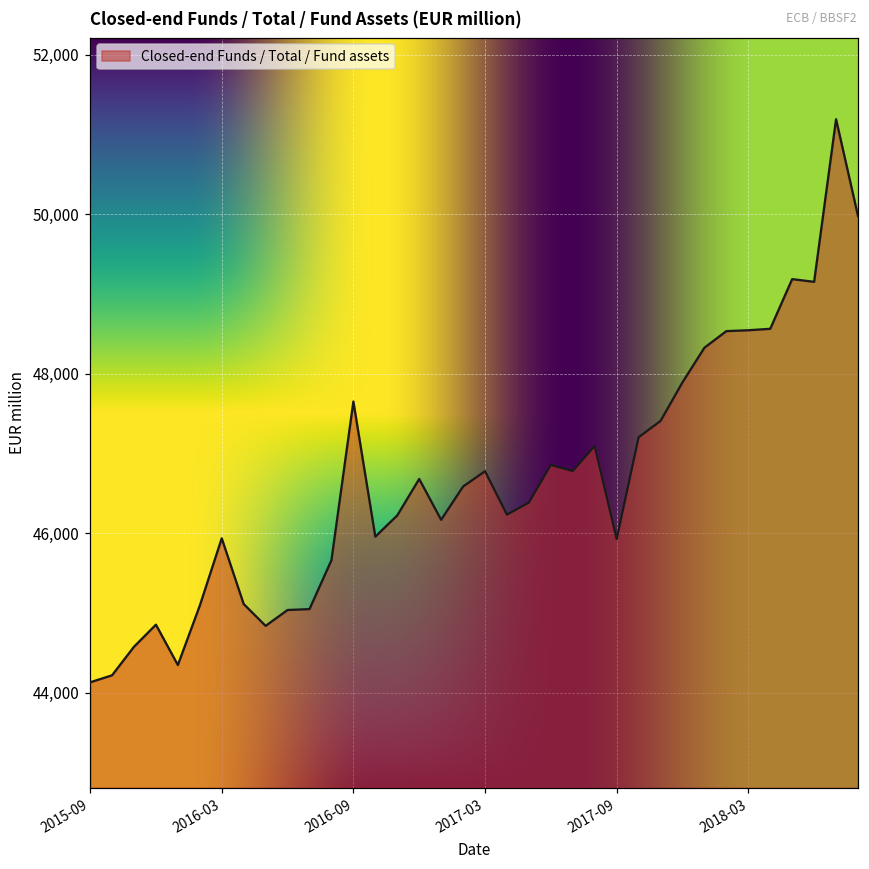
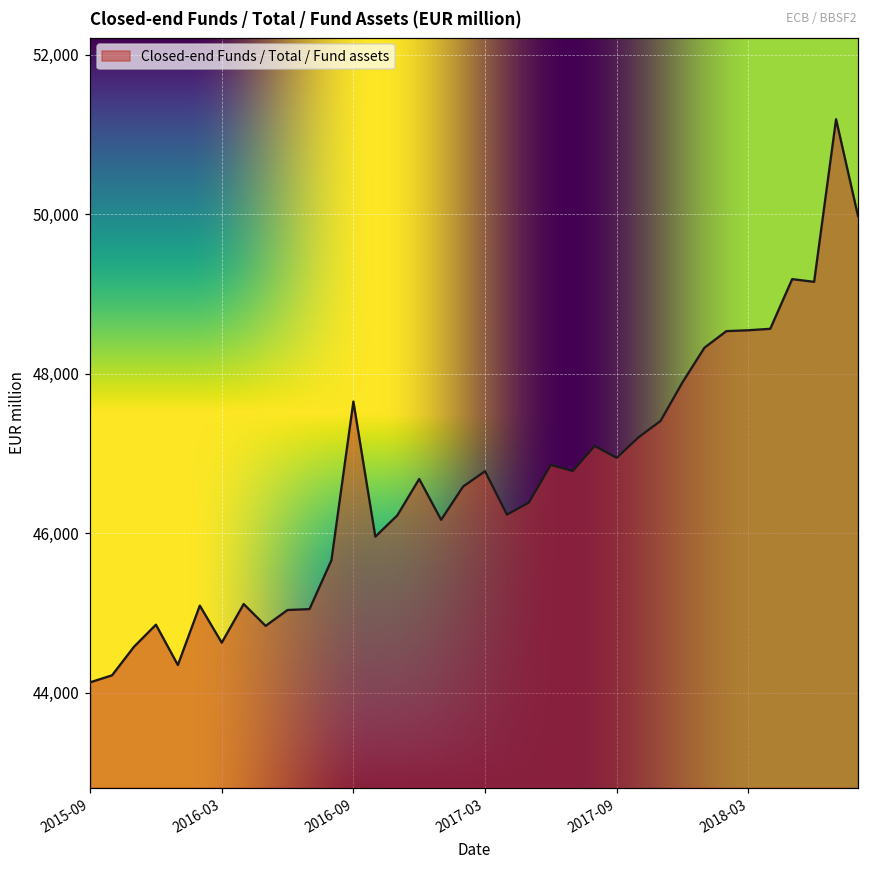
  {
    "2015-09": "44,100",
-   "2016-03": "45,900",
+   "2016-03": "44,600",
    "2016-09": "47,600",
    "2017-03": "46,800",
-   "2017-09": "45,900",
+   "2017-09": "46,900",
    "2018-03": "48,500"
  }
